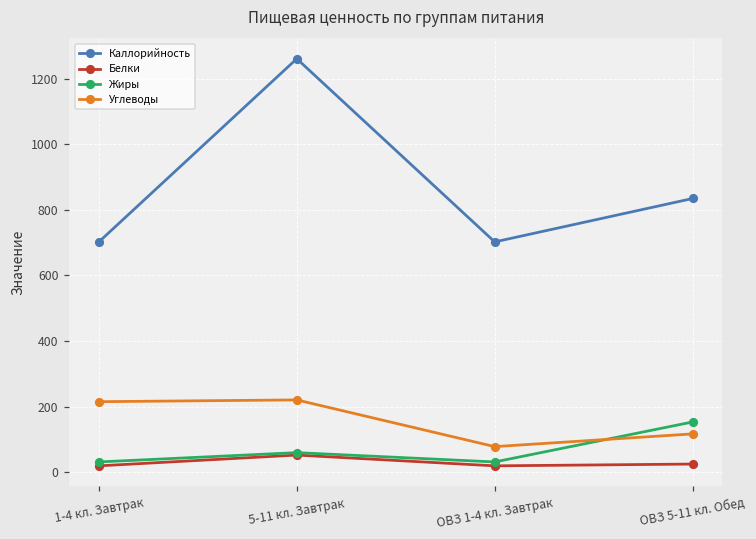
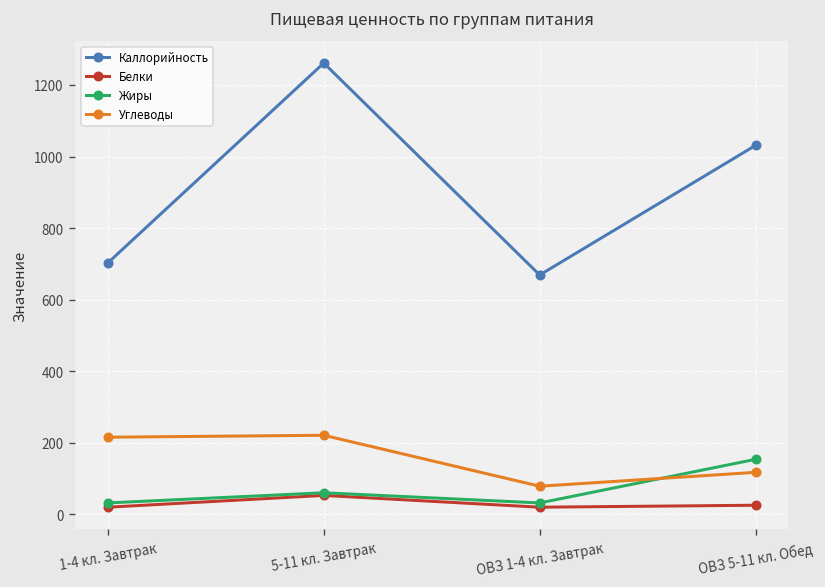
  {
    "Каллорийность": {
      "1-4 кл. Завтрак": 700,
      "5-11 кл. Завтрак": 1260,
-     "ОВЗ 1-4 кл. Завтрак": 700,
-     "ОВЗ 5-11 кл. Обед": 830
+     "ОВЗ 1-4 кл. Завтрак": 670,
+     "ОВЗ 5-11 кл. Обед": 1030
    },
    "Белки": {
      "1-4 кл. Завтрак": 20,
      "ОВЗ 1-4 кл. Завтрак": 20,
      "ОВЗ 5-11 кл. Обед": 20
    },
    "Жиры": {
      "1-4 кл. Завтрак": 30,
      "ОВЗ 1-4 кл. Завтрак": 30,
      "ОВЗ 5-11 кл. Обед": 150
    },
    "Углеводы": {
      "1-4 кл. Завтрак": 210,
      "5-11 кл. Завтрак": 220,
      "ОВЗ 1-4 кл. Завтрак": 80,
      "ОВЗ 5-11 кл. Обед": 120
    }
  }
